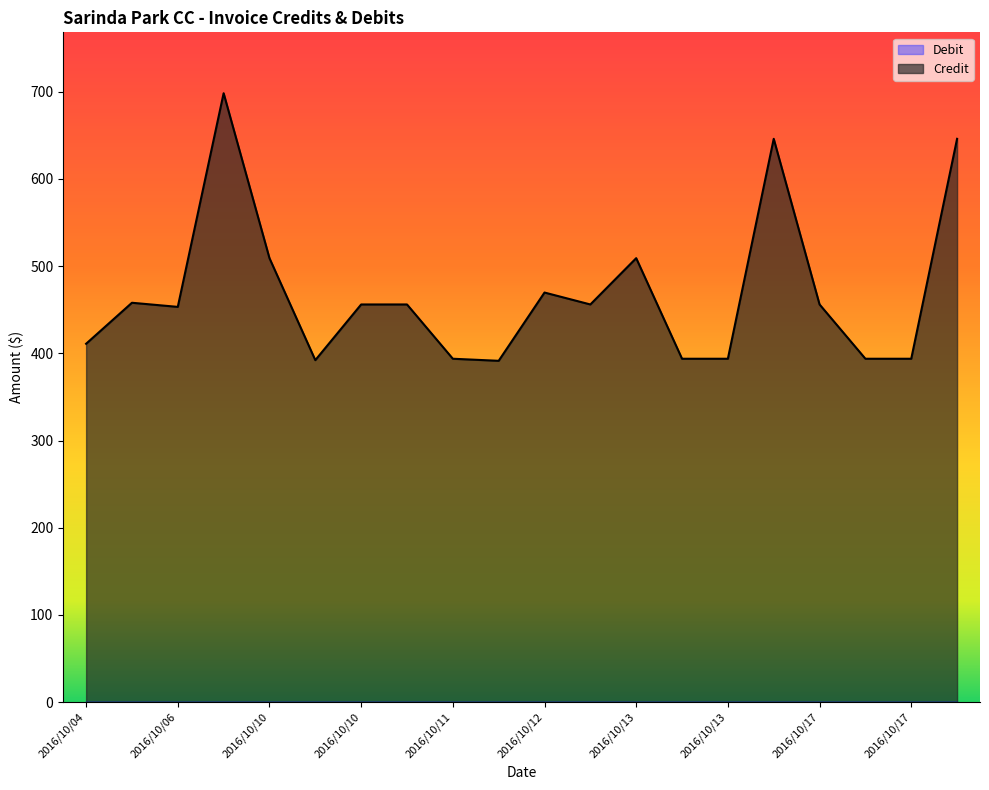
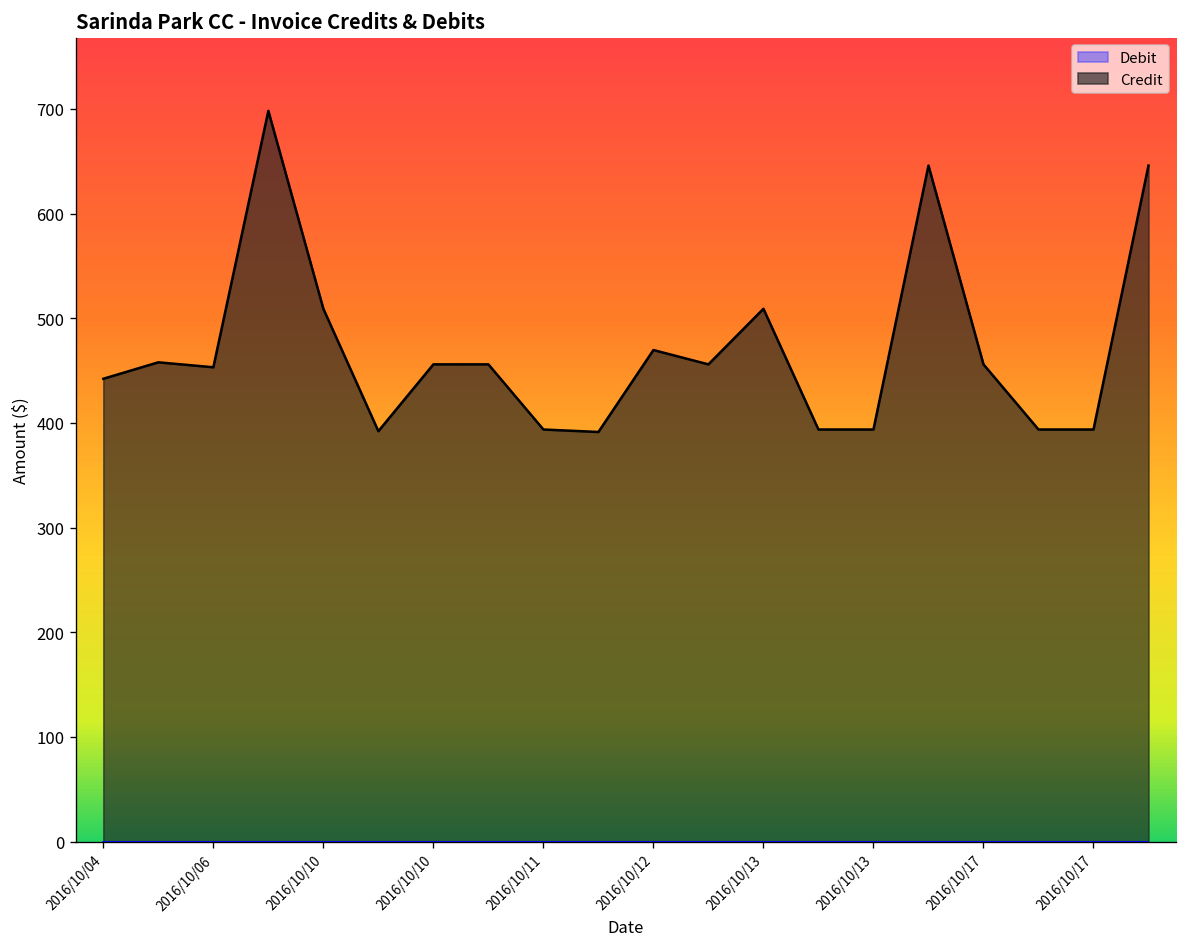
  {
    "Debit": {
      "2016/10/04": 0,
      "2016/10/06": 0,
      "2016/10/12": 0
    },
    "Credit": {
-     "2016/10/04": 410,
+     "2016/10/04": 440,
      "2016/10/06": 450,
      "2016/10/12": 470
    }
  }
